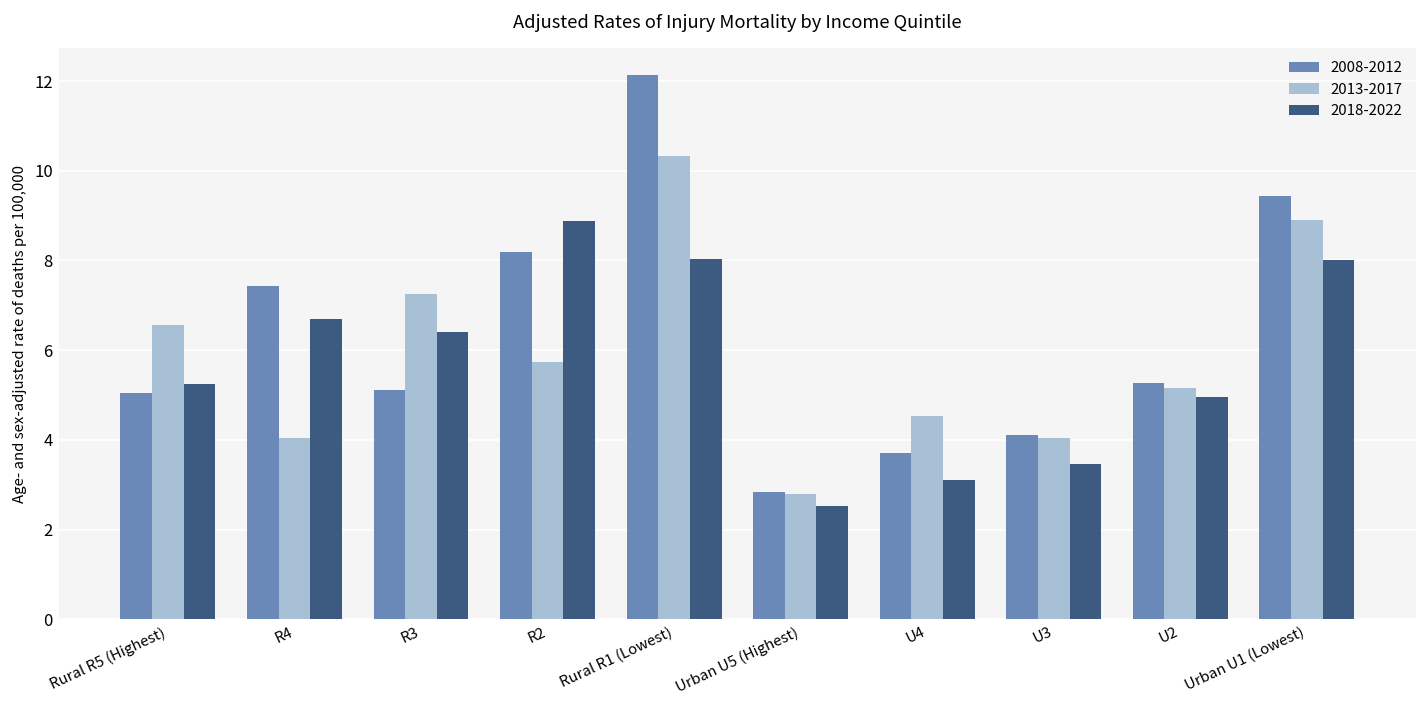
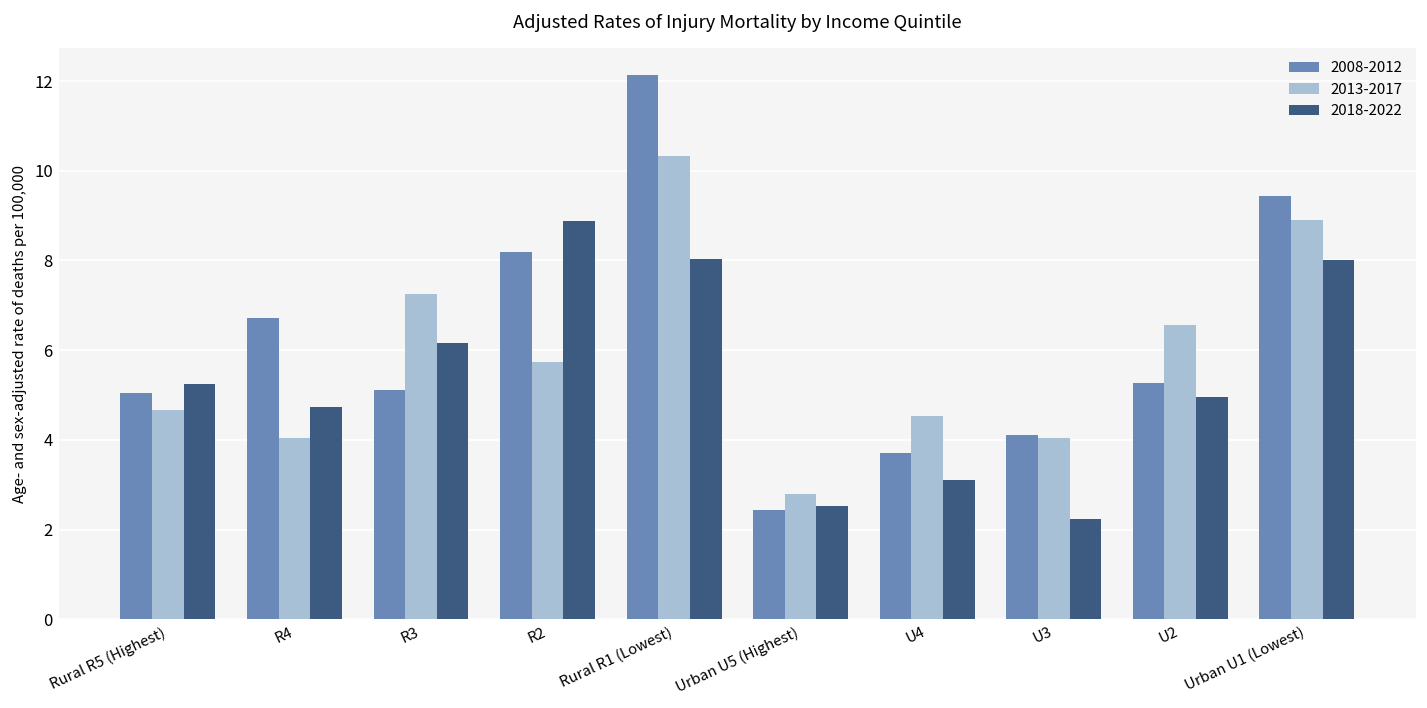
  {
    "2008-2012": {
      "Rural R5 (Highest)": 5.0,
-     "R4": 7.4,
+     "R4": 6.7,
      "R3": 5.1,
      "R2": 8.2,
      "Rural R1 (Lowest)": 12.1,
-     "Urban U5 (Highest)": 2.8,
+     "Urban U5 (Highest)": 2.4,
      "U4": 3.7,
      "U3": 4.1,
      "U2": 5.3,
      "Urban U1 (Lowest)": 9.4
    },
    "2013-2017": {
-     "Rural R5 (Highest)": 6.6,
+     "Rural R5 (Highest)": 4.7,
      "R4": 4.0,
      "R3": 7.3,
      "R2": 5.7,
      "Rural R1 (Lowest)": 10.3,
      "Urban U5 (Highest)": 2.8,
      "U4": 4.5,
      "U3": 4.1,
-     "U2": 5.2,
+     "U2": 6.6,
      "Urban U1 (Lowest)": 8.9
    },
    "2018-2022": {
      "Rural R5 (Highest)": 5.2,
-     "R4": 6.7,
-     "R3": 6.4,
+     "R4": 4.7,
+     "R3": 6.2,
      "R2": 8.9,
      "Rural R1 (Lowest)": 8.0,
      "Urban U5 (Highest)": 2.5,
      "U4": 3.1,
-     "U3": 3.5,
+     "U3": 2.2,
      "U2": 5.0,
      "Urban U1 (Lowest)": 8.0
    }
  }
